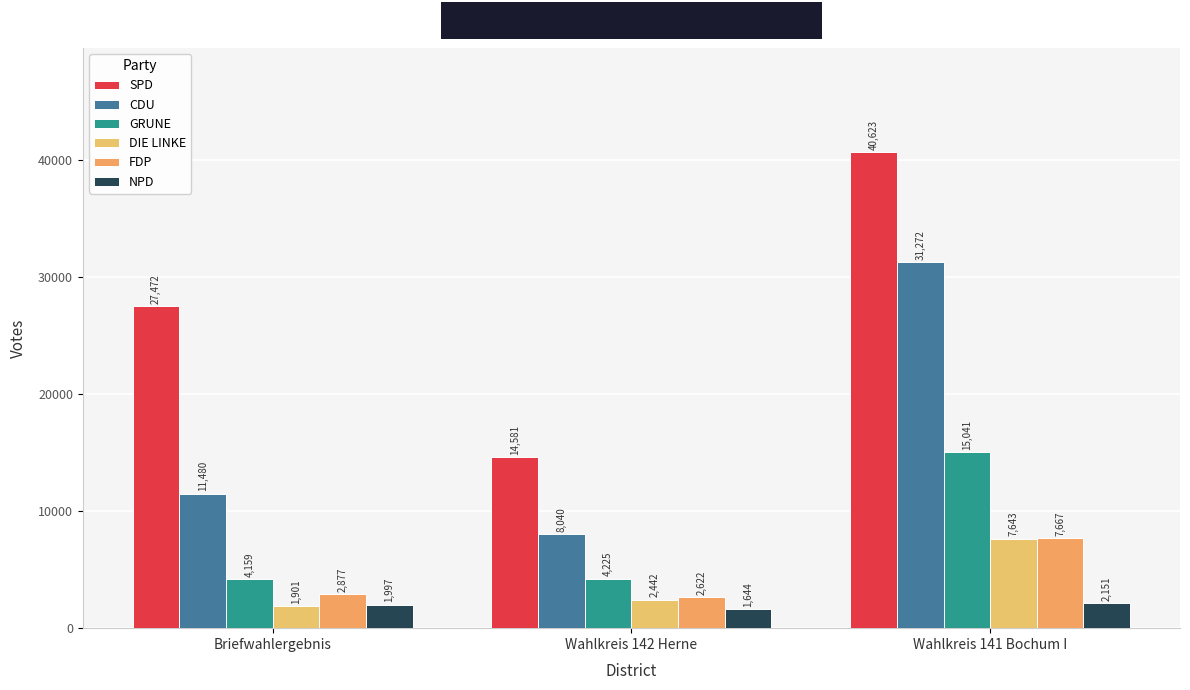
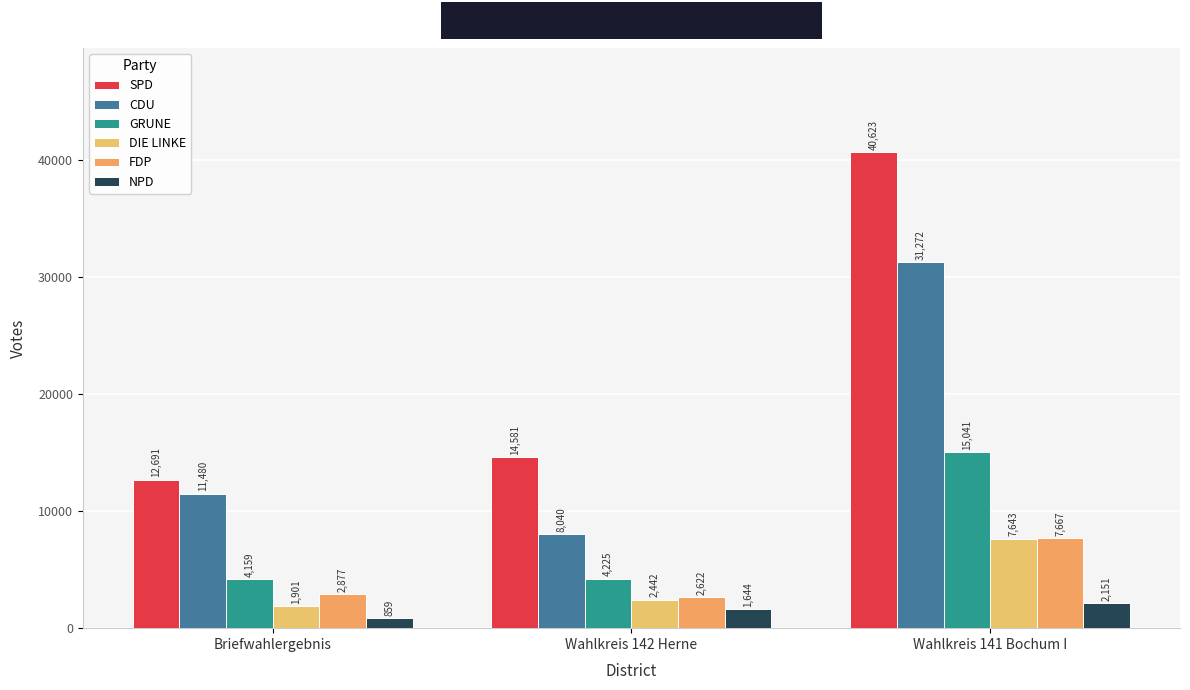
  {
    "SPD": {
-     "Briefwahlergebnis": "27,472",
+     "Briefwahlergebnis": "12,691",
      "Wahlkreis 142 Herne": "14,581",
      "Wahlkreis 141 Bochum I": "40,623"
    },
    "NPD": {
-     "Briefwahlergebnis": "1,997",
+     "Briefwahlergebnis": "859",
      "Wahlkreis 142 Herne": "1,644",
      "Wahlkreis 141 Bochum I": "2,151"
    }
  }
